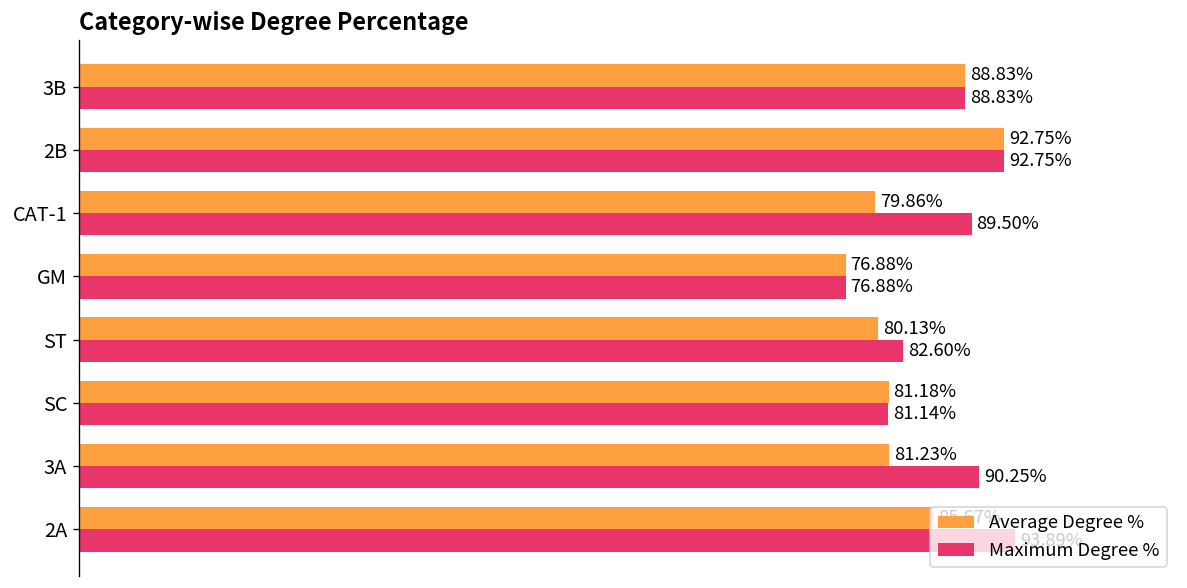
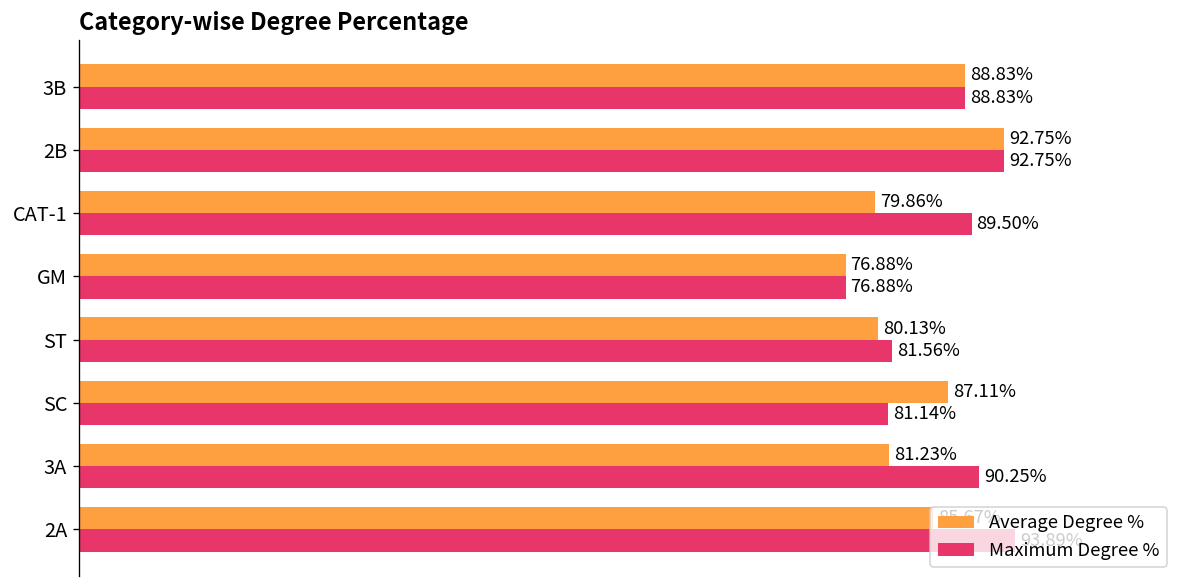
  {
    "Average Degree %": {
      "3B": "88.83%",
      "2B": "92.75%",
      "CAT-1": "79.86%",
      "GM": "76.88%",
      "ST": "80.13%",
-     "SC": "81.18%",
+     "SC": "87.11%",
      "3A": "81.23%"
    },
    "Maximum Degree %": {
      "3B": "88.83%",
      "2B": "92.75%",
      "CAT-1": "89.50%",
      "GM": "76.88%",
-     "ST": "82.60%",
+     "ST": "81.56%",
      "SC": "81.14%",
      "3A": "90.25%"
    }
  }
